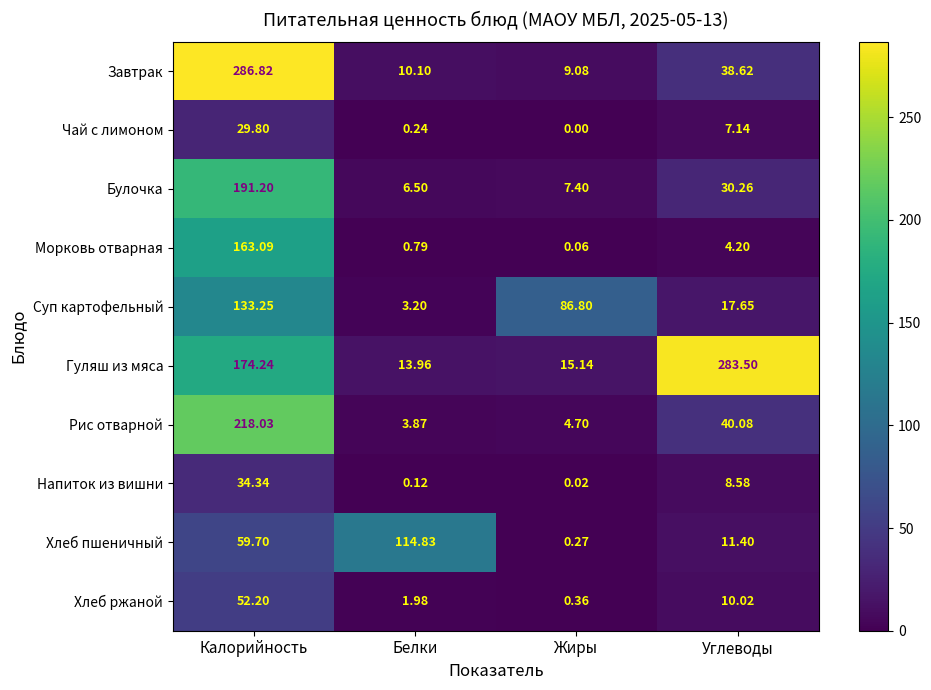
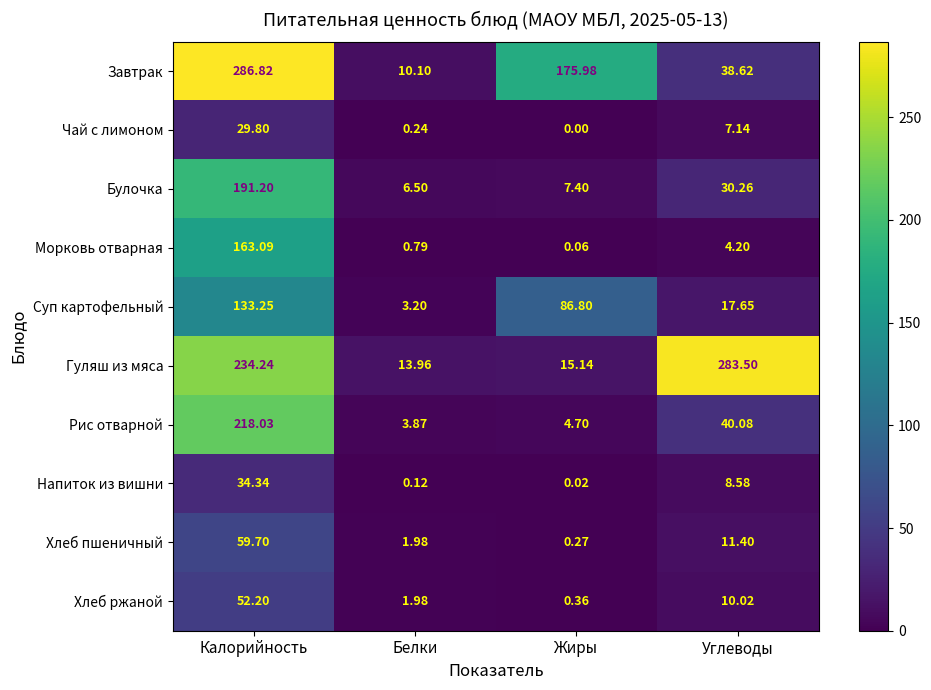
  {
    "Завтрак": {
      "Калорийность": 286.82,
      "Белки": 10.10,
-     "Жиры": 9.08,
+     "Жиры": 175.98,
      "Углеводы": 38.62
    },
    "Чай с лимоном": {
      "Калорийность": 29.80,
      "Белки": 0.24,
      "Жиры": 0.00,
      "Углеводы": 7.14
    },
    "Булочка": {
      "Калорийность": 191.20,
      "Белки": 6.50,
      "Жиры": 7.40,
      "Углеводы": 30.26
    },
    "Морковь отварная": {
      "Калорийность": 163.09,
      "Белки": 0.79,
      "Жиры": 0.06,
      "Углеводы": 4.20
    },
    "Суп картофельный": {
      "Калорийность": 133.25,
      "Белки": 3.20,
      "Жиры": 86.80,
      "Углеводы": 17.65
    },
    "Гуляш из мяса": {
-     "Калорийность": 174.24,
+     "Калорийность": 234.24,
      "Белки": 13.96,
      "Жиры": 15.14,
      "Углеводы": 283.50
    },
    "Рис отварной": {
      "Калорийность": 218.03,
      "Белки": 3.87,
      "Жиры": 4.70,
      "Углеводы": 40.08
    },
    "Напиток из вишни": {
      "Калорийность": 34.34,
      "Белки": 0.12,
      "Жиры": 0.02,
      "Углеводы": 8.58
    },
    "Хлеб пшеничный": {
      "Калорийность": 59.70,
-     "Белки": 114.83,
+     "Белки": 1.98,
      "Жиры": 0.27,
      "Углеводы": 11.40
    },
    "Хлеб ржаной": {
      "Калорийность": 52.20,
      "Белки": 1.98,
      "Жиры": 0.36,
      "Углеводы": 10.02
    }
  }
